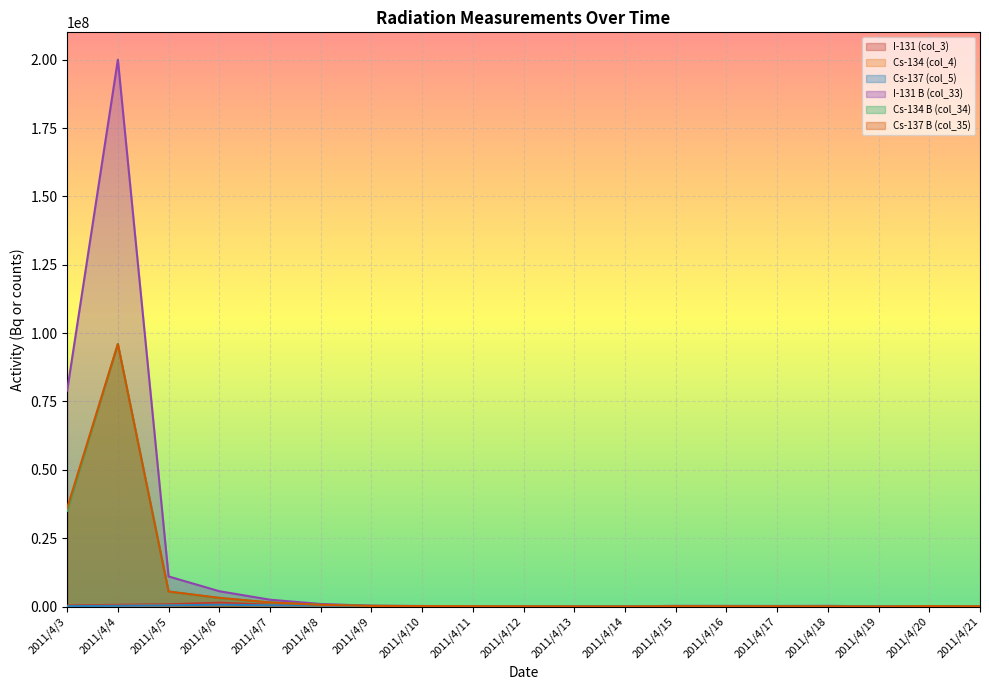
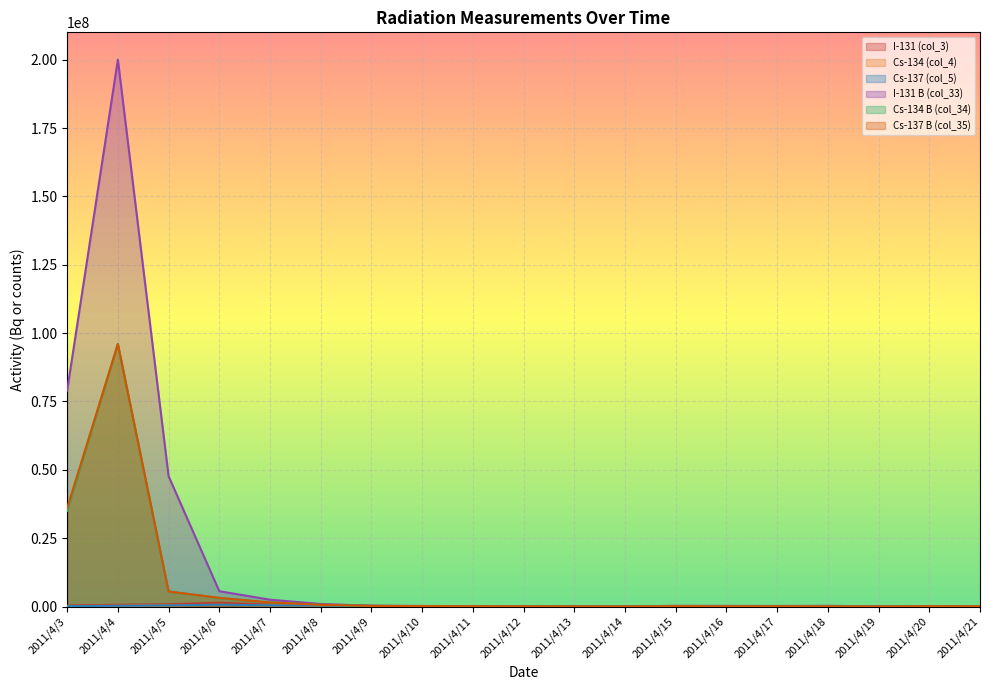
  {
    "I-131 B (col_33)": {
      "2011/4/3": 79000000,
      "2011/4/4": 200000000,
-     "2011/4/5": 11000000,
+     "2011/4/5": 48000000,
      "2011/4/6": 6000000,
      "2011/4/7": 3000000
    }
  }
